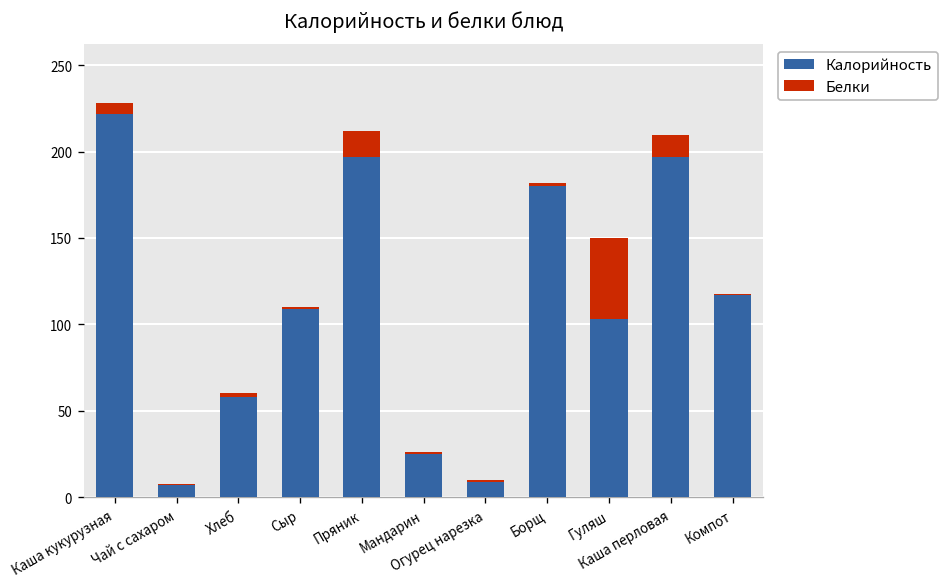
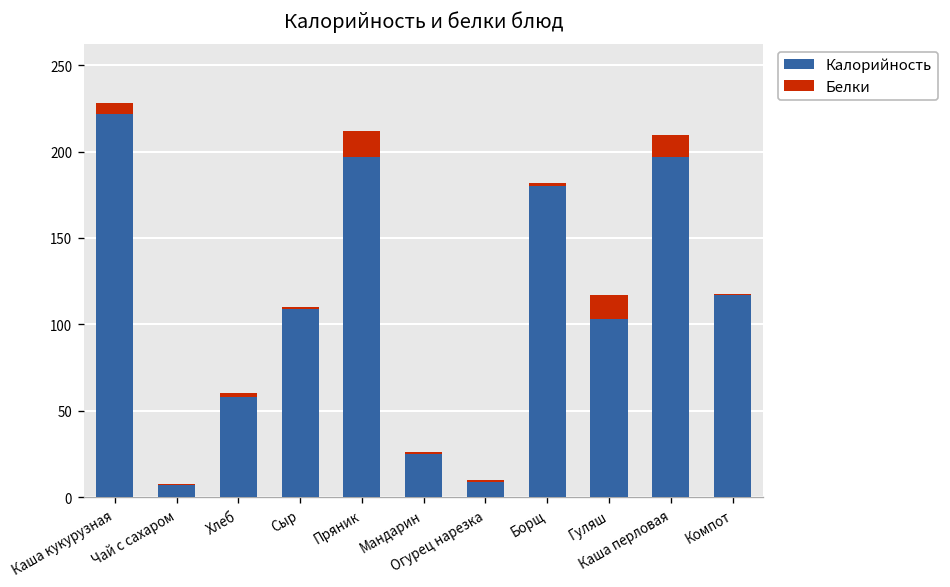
  {
    "Калорийность": {
      "Каша кукурузная": 222,
      "Чай с сахаром": 7,
      "Хлеб": 58,
      "Сыр": 109,
      "Пряник": 197,
      "Мандарин": 25,
      "Огурец нарезка": 9,
      "Борщ": 180,
      "Гуляш": 103,
      "Каша перловая": 197,
      "Компот": 117
    },
    "Белки": {
      "Каша кукурузная": 6,
      "Хлеб": 2,
      "Пряник": 15,
-     "Гуляш": 47,
+     "Гуляш": 14,
      "Каша перловая": 13
    }
  }
